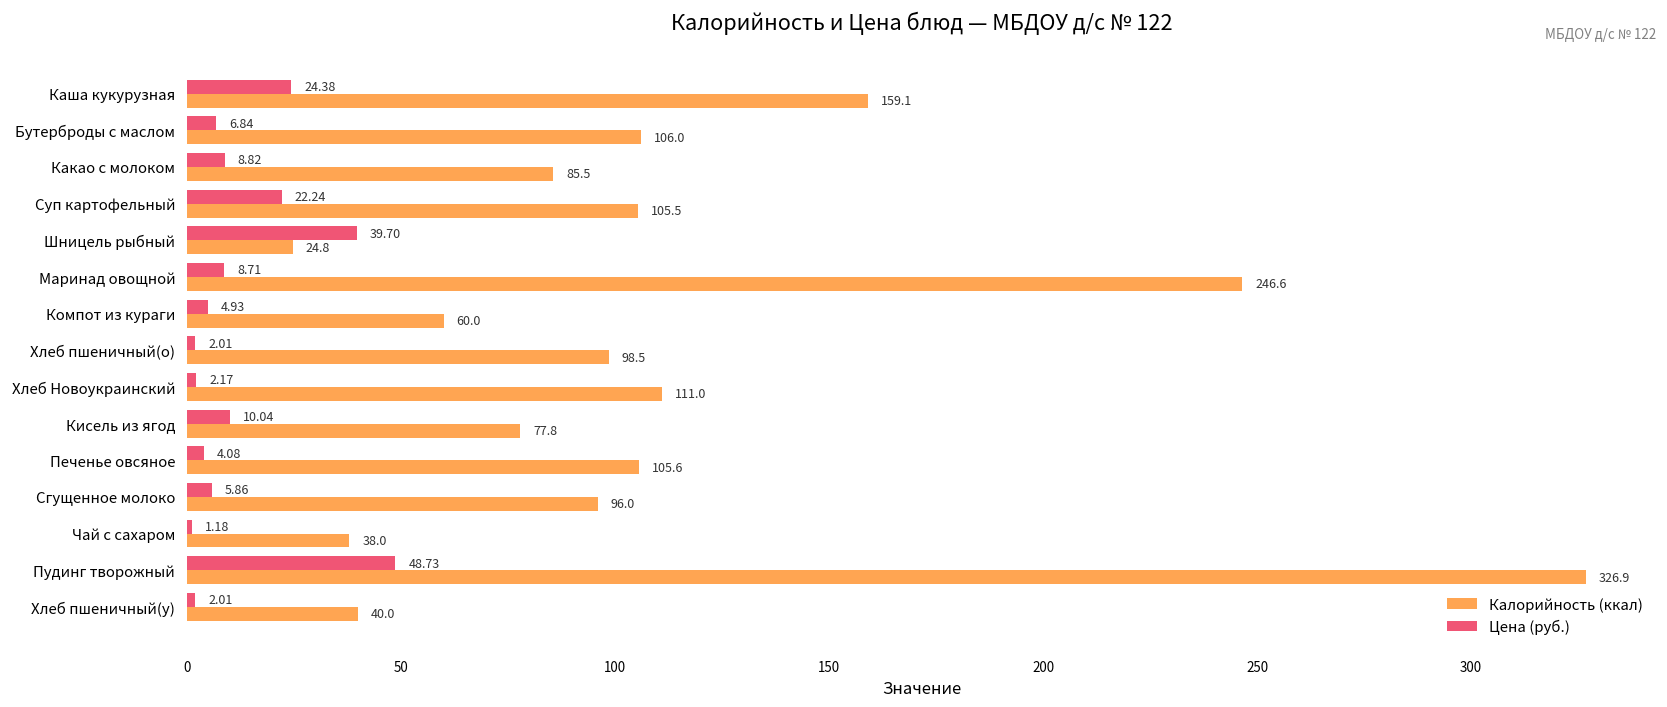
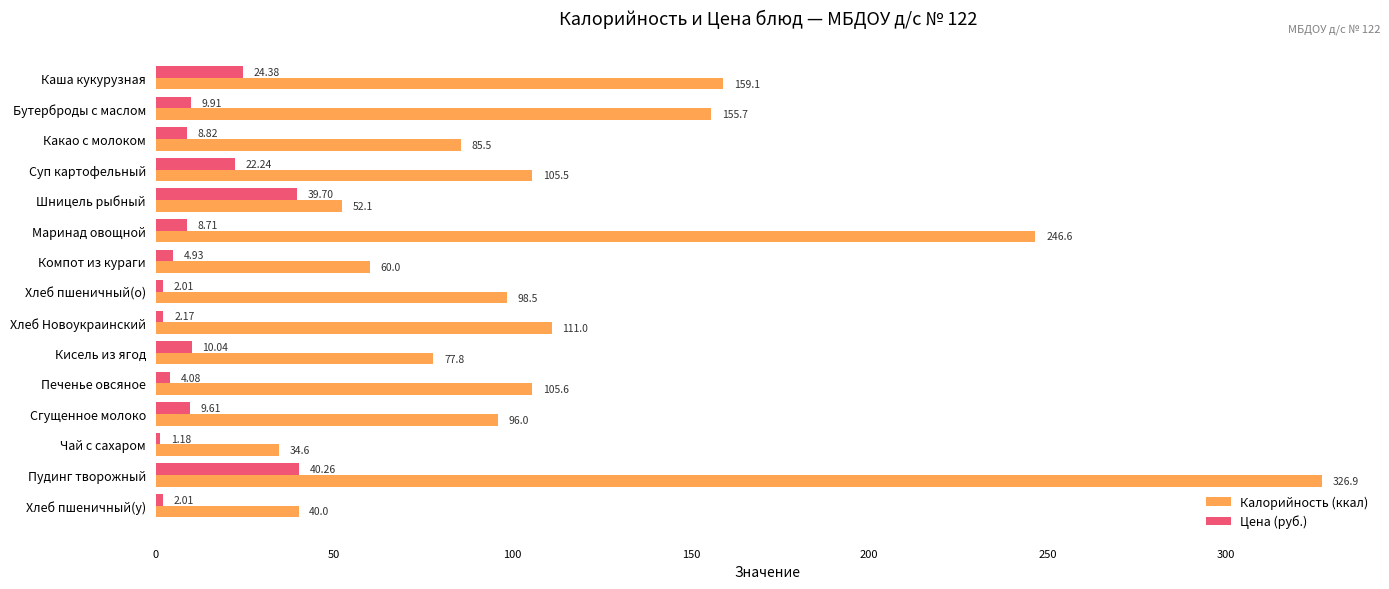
  {
    "Калорийность (ккал)": {
      "Каша кукурузная": 159.1,
-     "Бутерброды с маслом": 106.0,
+     "Бутерброды с маслом": 155.7,
      "Какао с молоком": 85.5,
      "Суп картофельный": 105.5,
-     "Шницель рыбный": 24.8,
+     "Шницель рыбный": 52.1,
      "Маринад овощной": 246.6,
      "Компот из кураги": 60.0,
      "Хлеб пшеничный(о)": 98.5,
      "Хлеб Новоукраинский": 111.0,
      "Кисель из ягод": 77.8,
      "Печенье овсяное": 105.6,
      "Сгущенное молоко": 96.0,
-     "Чай с сахаром": 38.0,
+     "Чай с сахаром": 34.6,
      "Пудинг творожный": 326.9,
      "Хлеб пшеничный(у)": 40.0
    },
    "Цена (руб.)": {
      "Каша кукурузная": 24.38,
-     "Бутерброды с маслом": 6.84,
+     "Бутерброды с маслом": 9.91,
      "Какао с молоком": 8.82,
      "Суп картофельный": 22.24,
      "Шницель рыбный": 39.70,
      "Маринад овощной": 8.71,
      "Компот из кураги": 4.93,
      "Хлеб пшеничный(о)": 2.01,
      "Хлеб Новоукраинский": 2.17,
      "Кисель из ягод": 10.04,
      "Печенье овсяное": 4.08,
-     "Сгущенное молоко": 5.86,
+     "Сгущенное молоко": 9.61,
      "Чай с сахаром": 1.18,
-     "Пудинг творожный": 48.73,
+     "Пудинг творожный": 40.26,
      "Хлеб пшеничный(у)": 2.01
    }
  }
